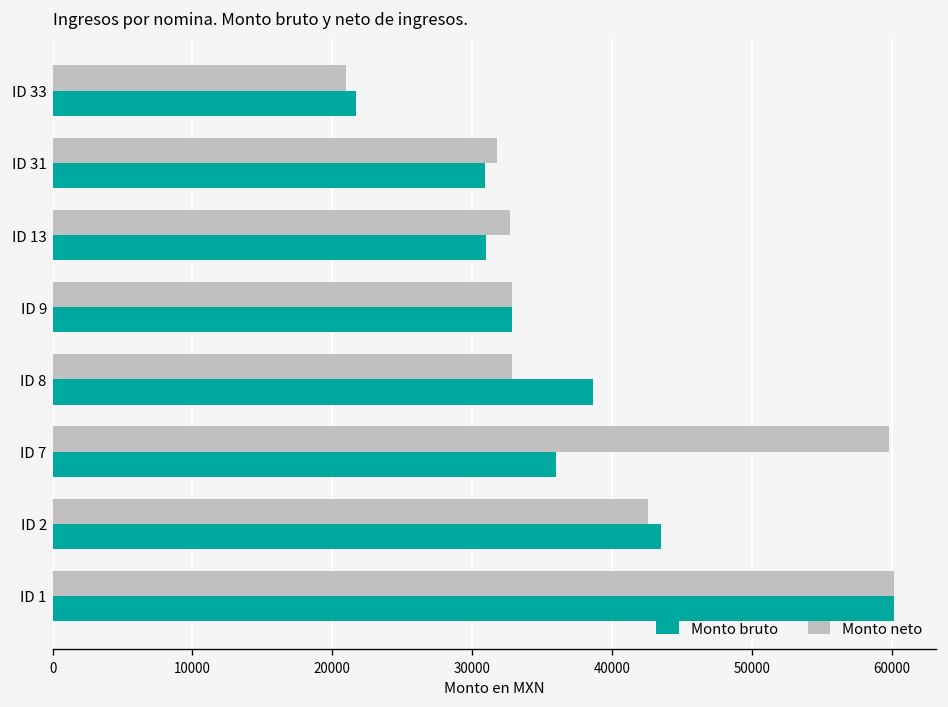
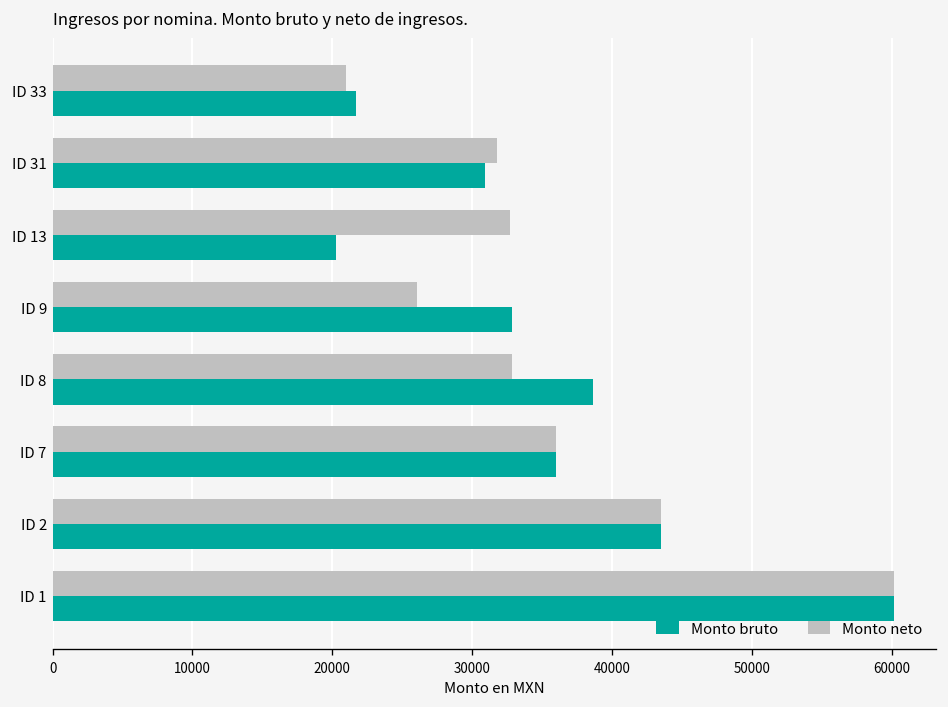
  {
    "Monto bruto": {
      "ID 33": 21700,
      "ID 31": 30900,
-     "ID 13": 31000,
+     "ID 13": 20300,
      "ID 9": 32900,
      "ID 8": 38700,
      "ID 7": 36000,
      "ID 2": 43500,
      "ID 1": 60200
    },
    "Monto neto": {
      "ID 33": 21000,
      "ID 31": 31800,
      "ID 13": 32700,
-     "ID 9": 32900,
+     "ID 9": 26100,
      "ID 8": 32900,
-     "ID 7": 59800,
-     "ID 2": 42600,
+     "ID 7": 36000,
+     "ID 2": 43500,
      "ID 1": 60200
    }
  }
